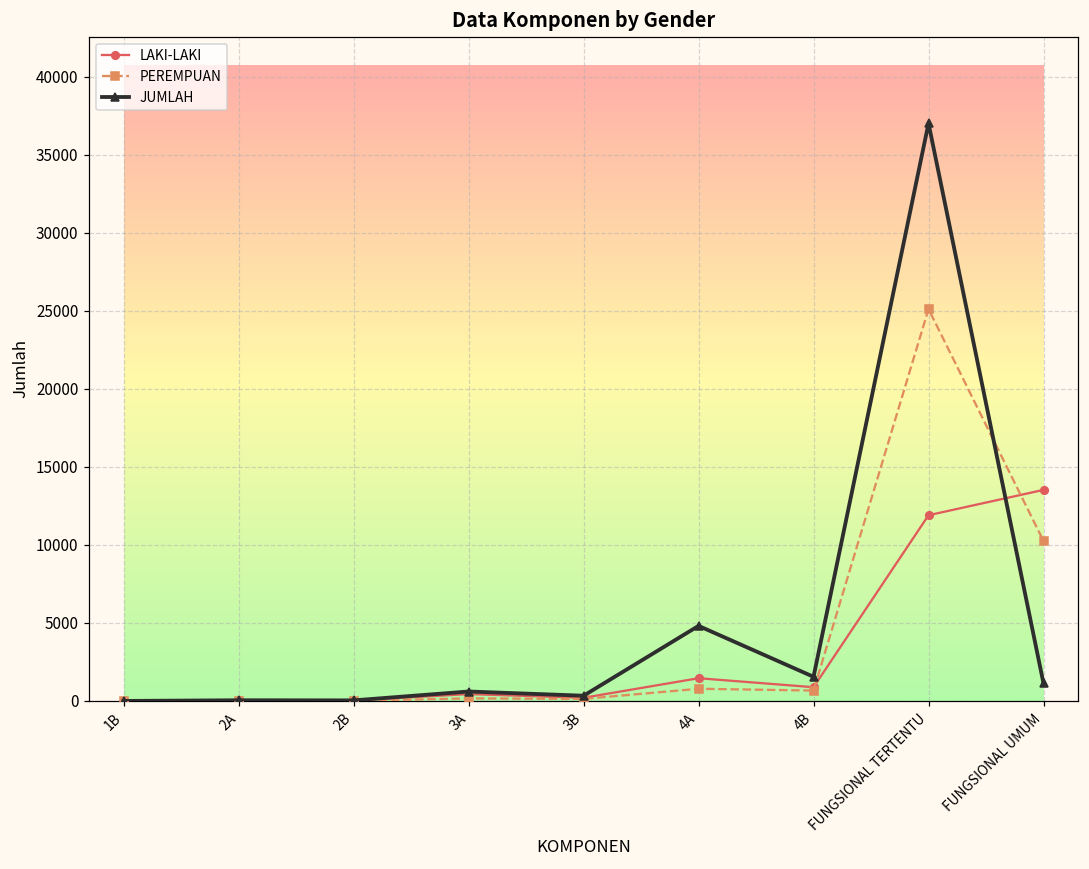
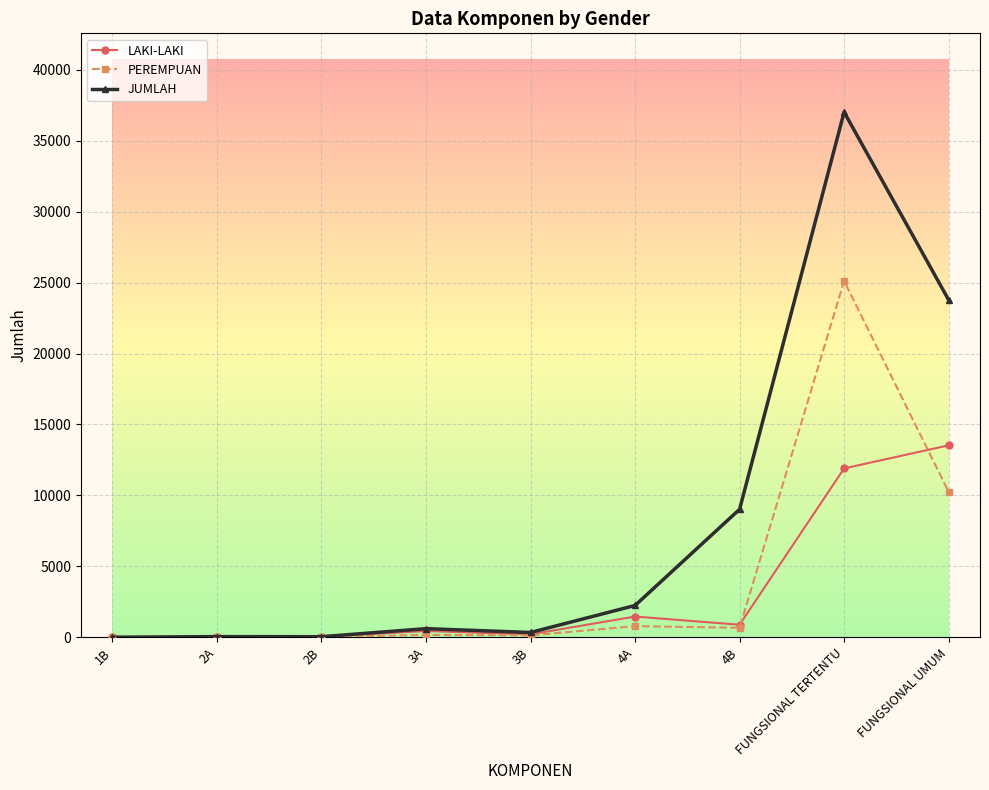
  {
    "JUMLAH": {
-     "4A": 4800,
-     "4B": 1500,
+     "4A": 2200,
+     "4B": 9000,
      "FUNGSIONAL TERTENTU": 37000,
-     "FUNGSIONAL UMUM": 1100
+     "FUNGSIONAL UMUM": 23800
    }
  }
